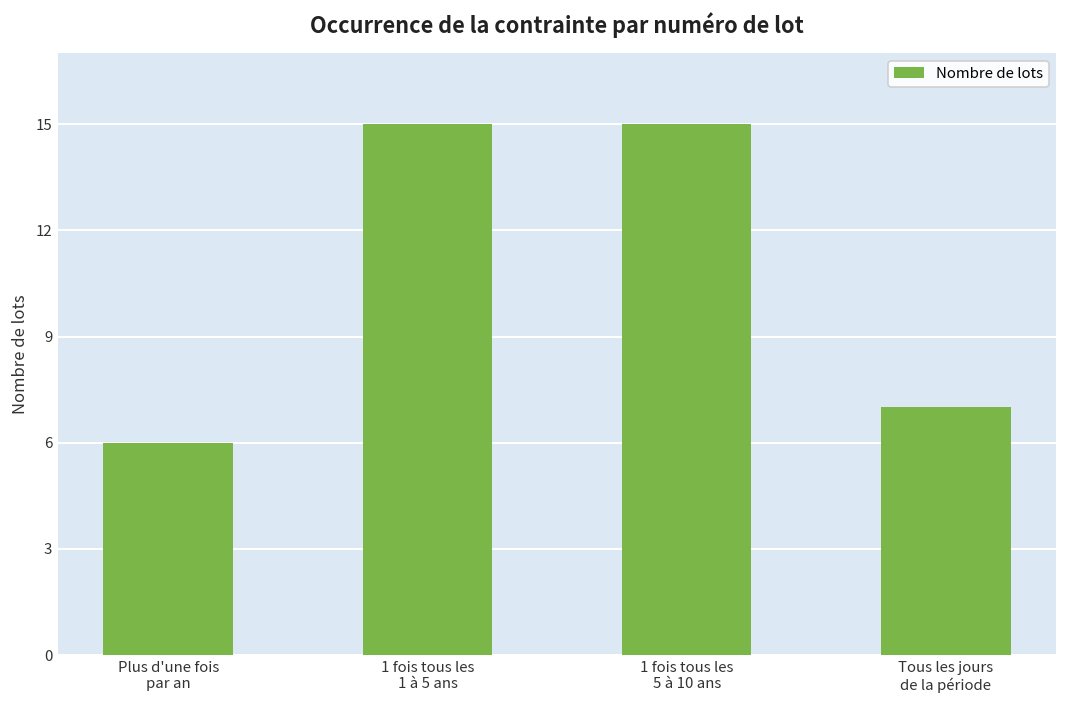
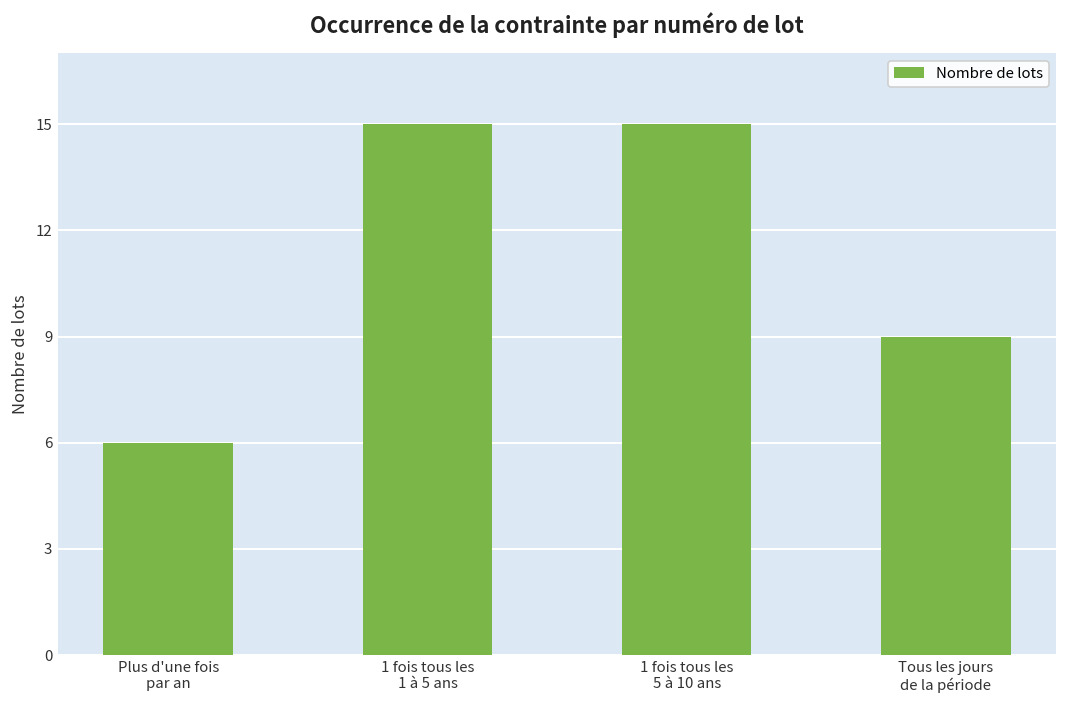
  {
    "Plus d'une fois par an": 6,
    "1 fois tous les 1 à 5 ans": 15,
    "1 fois tous les 5 à 10 ans": 15,
-   "Tous les jours de la période": 7
+   "Tous les jours de la période": 9
  }
